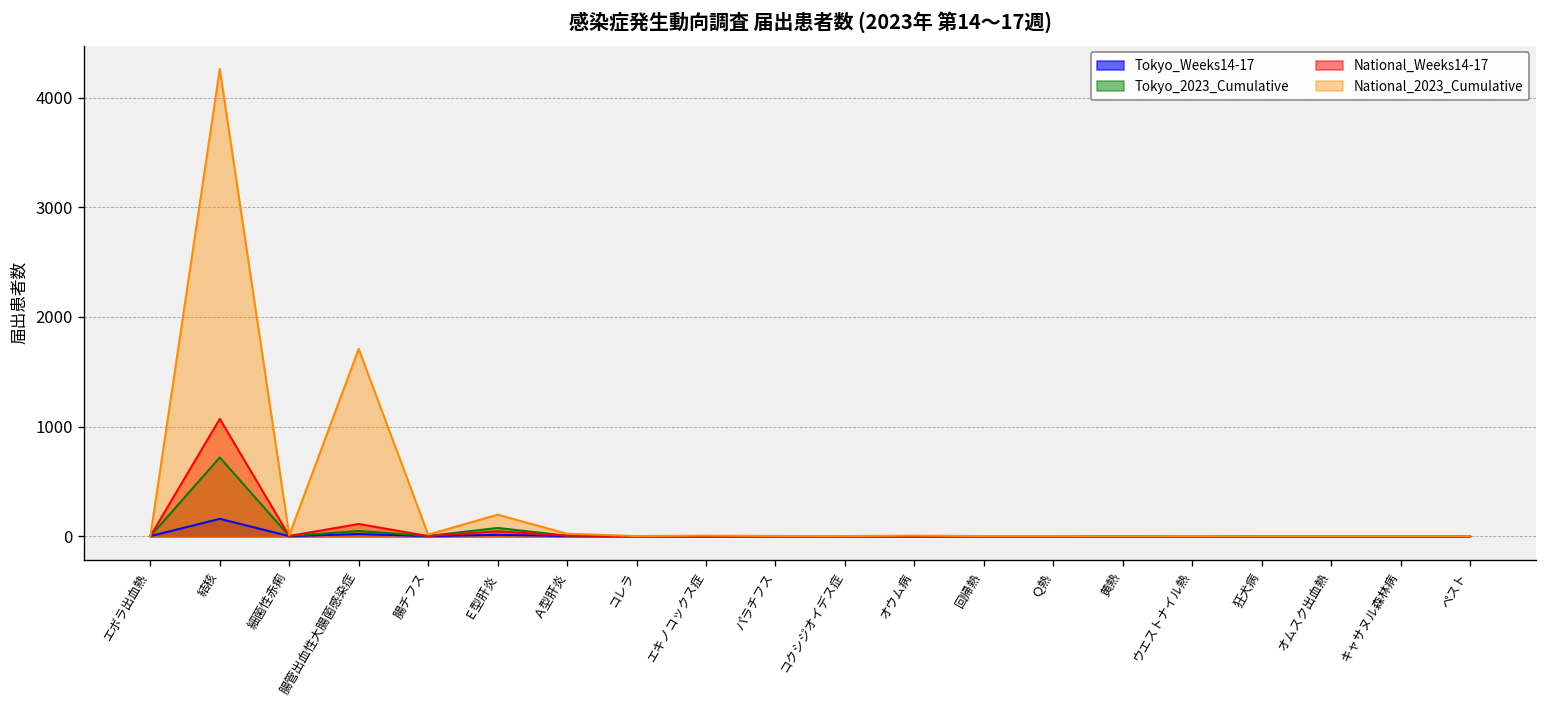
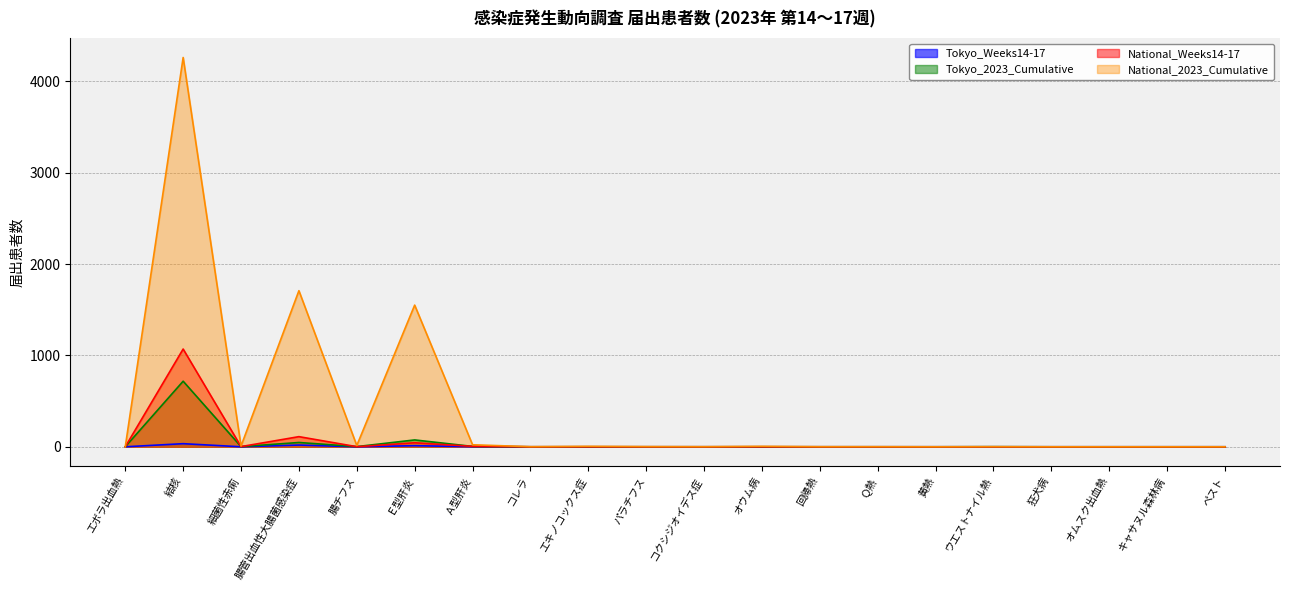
  {
    "Tokyo_Weeks14-17": {
-     "結核": 200,
+     "結核": 0,
      "腸管出血性大腸菌感染症": 0,
      "Ｅ型肝炎": 0
    },
    "Tokyo_2023_Cumulative": {
      "結核": 700,
      "腸管出血性大腸菌感染症": 0,
      "Ｅ型肝炎": 100
    },
    "National_Weeks14-17": {
      "結核": 1100,
      "腸管出血性大腸菌感染症": 100,
      "Ｅ型肝炎": 0
    },
    "National_2023_Cumulative": {
      "結核": 4300,
      "腸管出血性大腸菌感染症": 1700,
-     "Ｅ型肝炎": 200
+     "Ｅ型肝炎": 1600
    }
  }
